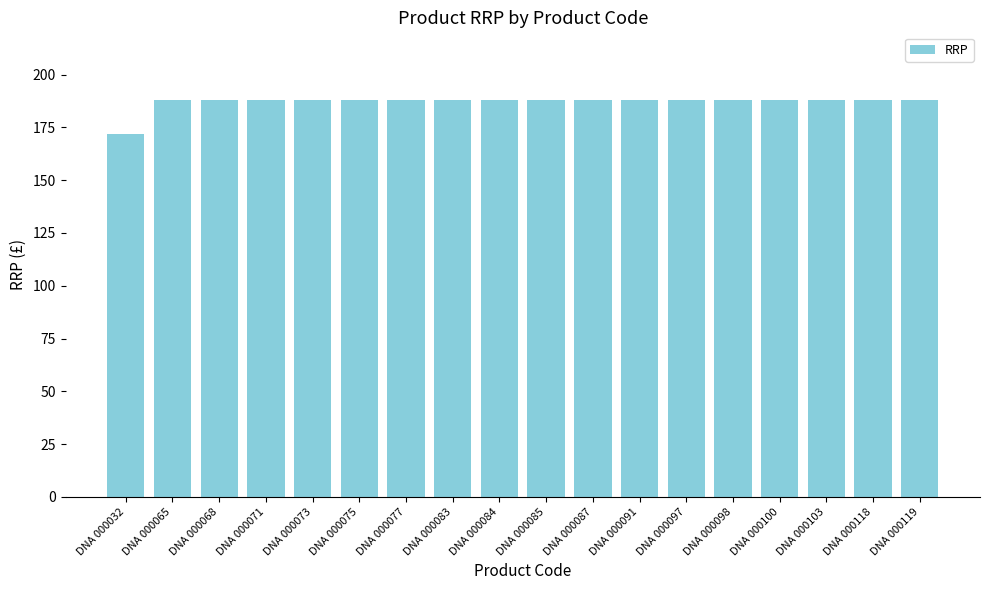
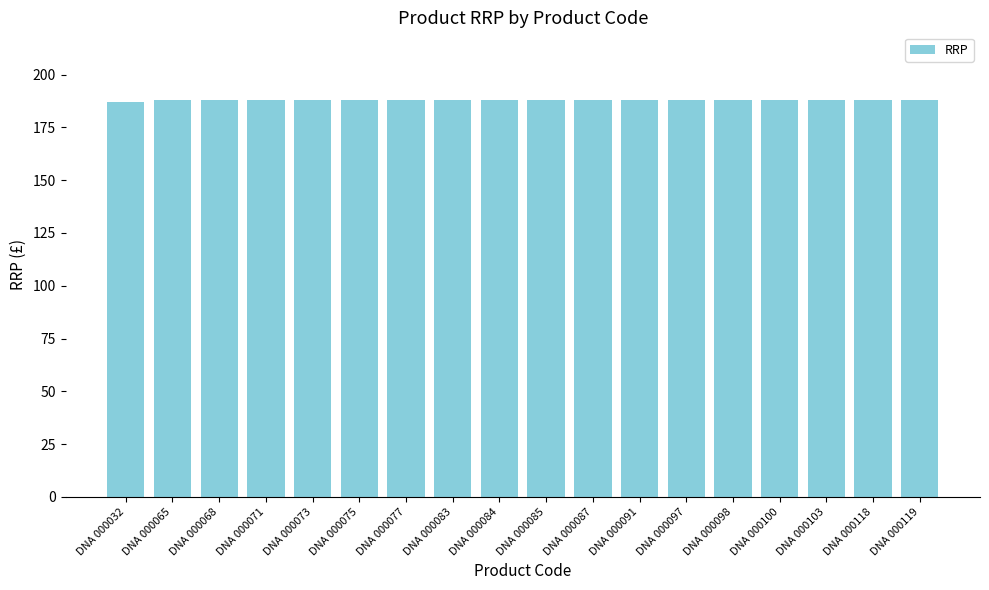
  {
-   "DNA 000032": 172,
+   "DNA 000032": 187,
    "DNA 000065": 188,
    "DNA 000068": 188,
    "DNA 000071": 188,
    "DNA 000073": 188,
    "DNA 000075": 188,
    "DNA 000077": 188,
    "DNA 000083": 188,
    "DNA 000084": 188,
    "DNA 000085": 188,
    "DNA 000087": 188,
    "DNA 000091": 188,
    "DNA 000097": 188,
    "DNA 000098": 188,
    "DNA 000100": 188,
    "DNA 000103": 188,
    "DNA 000118": 188,
    "DNA 000119": 188
  }
